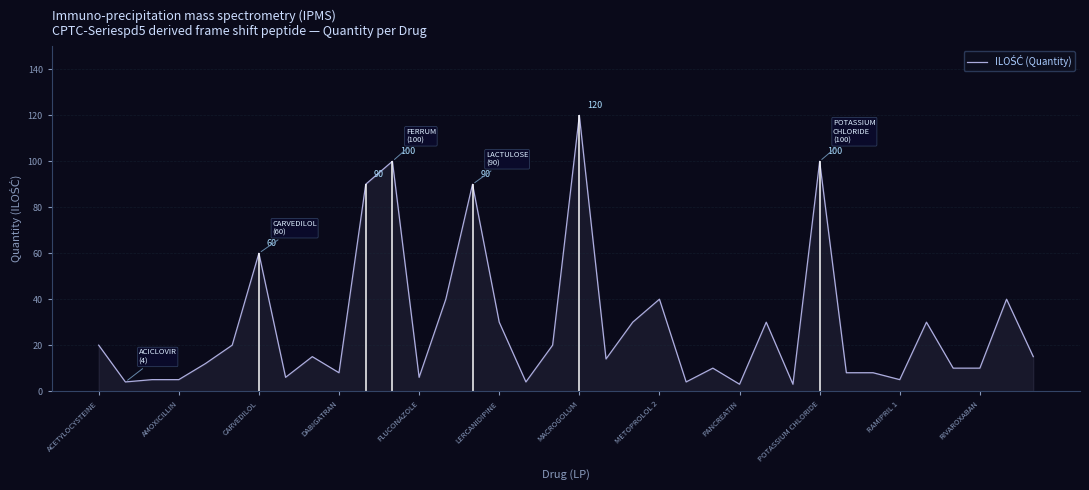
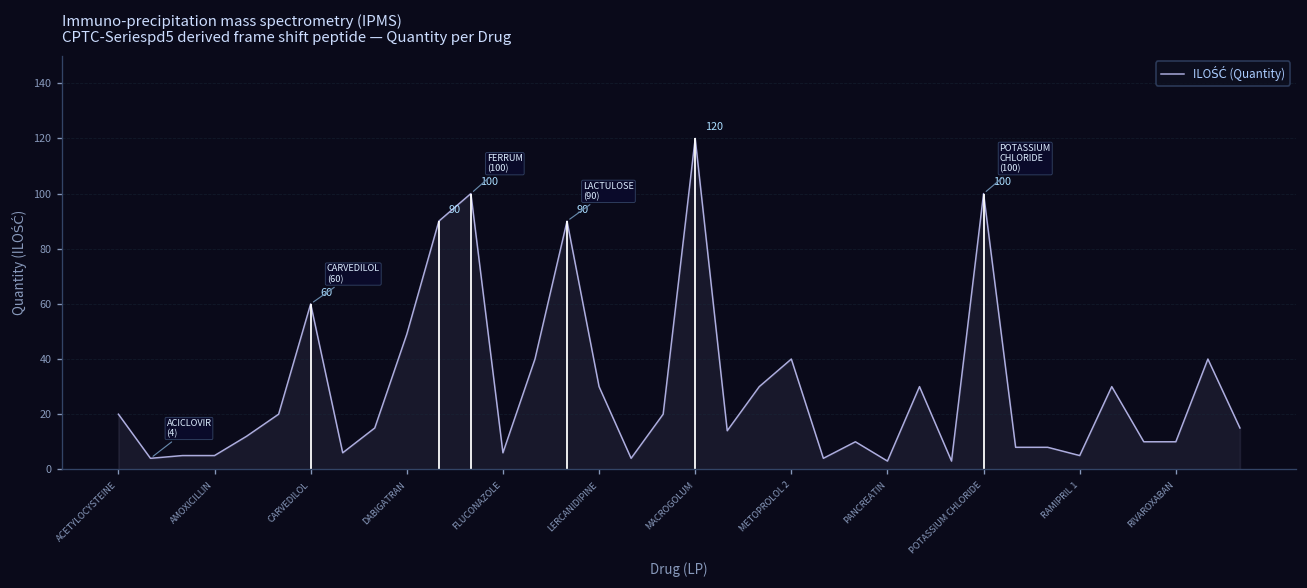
  {
    "ACETYLOCYSTEINE": 20,
    "AMOXICILLIN": 5,
-   "DABIGATRAN": 8,
+   "DABIGATRAN": 49,
    "FLUCONAZOLE": 6,
    "LERCANIDIPINE": 30,
    "METOPROLOL 2": 40,
    "PANCREATIN": 3,
    "RAMIPRIL 1": 5,
    "RIVAROXABAN": 10
  }
